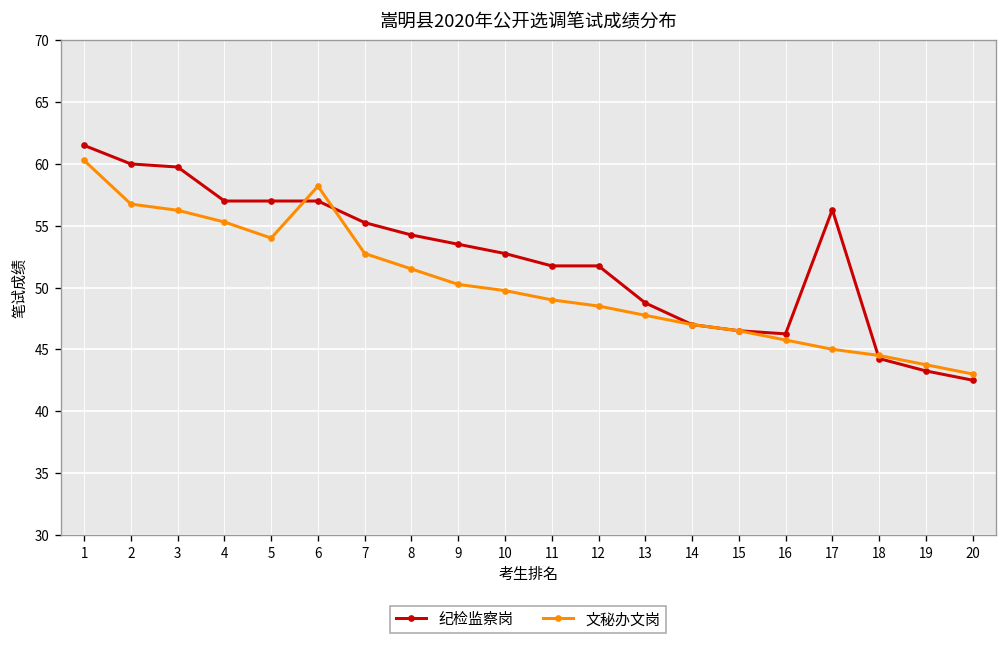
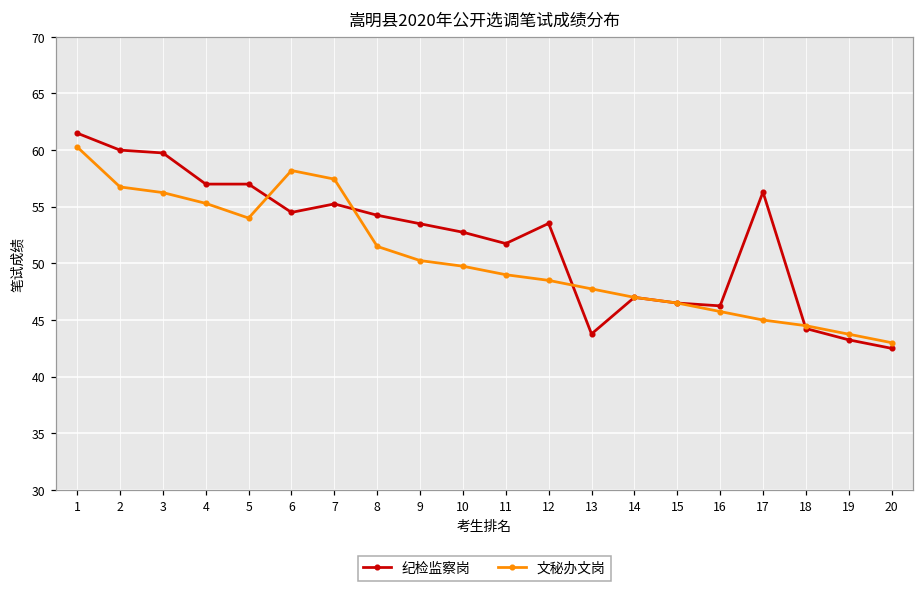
  {
    "纪检监察岗": {
      "1": 61.5,
      "2": 60.0,
      "3": 59.8,
      "4": 57.0,
      "5": 57.0,
-     "6": 57.0,
+     "6": 54.5,
      "7": 55.3,
      "8": 54.3,
      "9": 53.5,
      "10": 52.8,
      "11": 51.8,
-     "12": 51.8,
-     "13": 48.8,
+     "12": 53.5,
+     "13": 43.8,
      "16": 46.3,
      "17": 56.3,
      "18": 44.3,
      "19": 43.3,
      "20": 42.5
    },
    "文秘办文岗": {
      "1": 60.3,
      "2": 56.8,
      "3": 56.3,
      "4": 55.3,
      "5": 54.0,
      "6": 58.2,
-     "7": 52.8,
+     "7": 57.4,
      "8": 51.5,
      "9": 50.3,
      "10": 49.8,
      "11": 49.0,
      "12": 48.5,
      "13": 47.8,
      "16": 45.8,
      "17": 45.0,
      "18": 44.5,
      "19": 43.8,
      "20": 43.0
    }
  }
